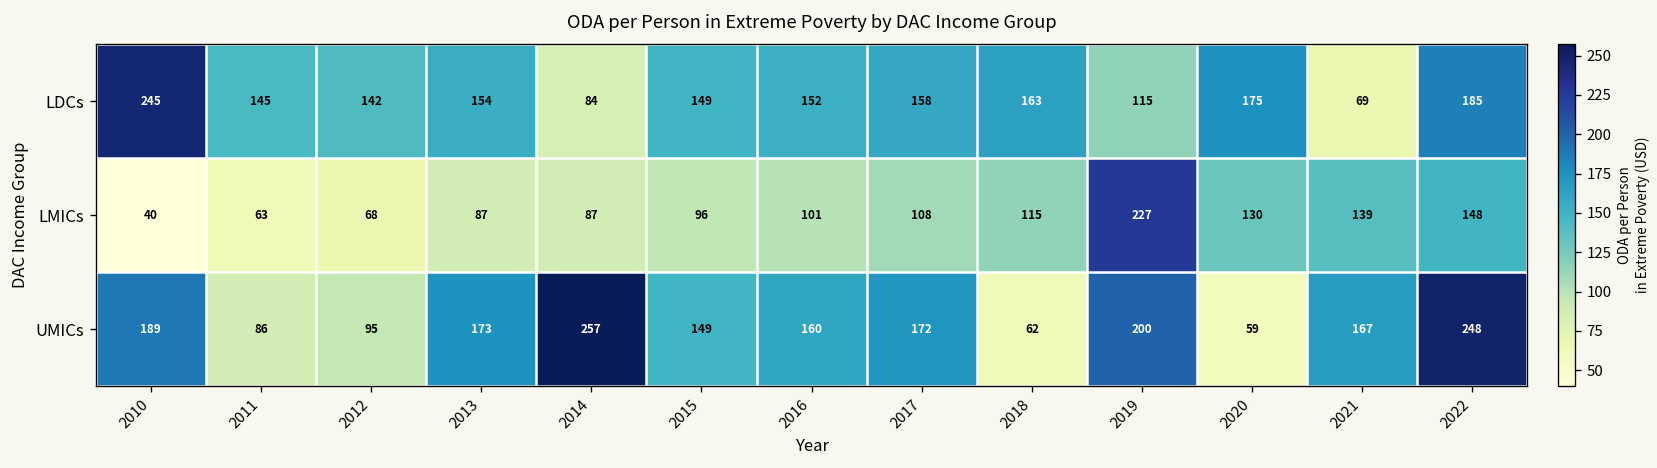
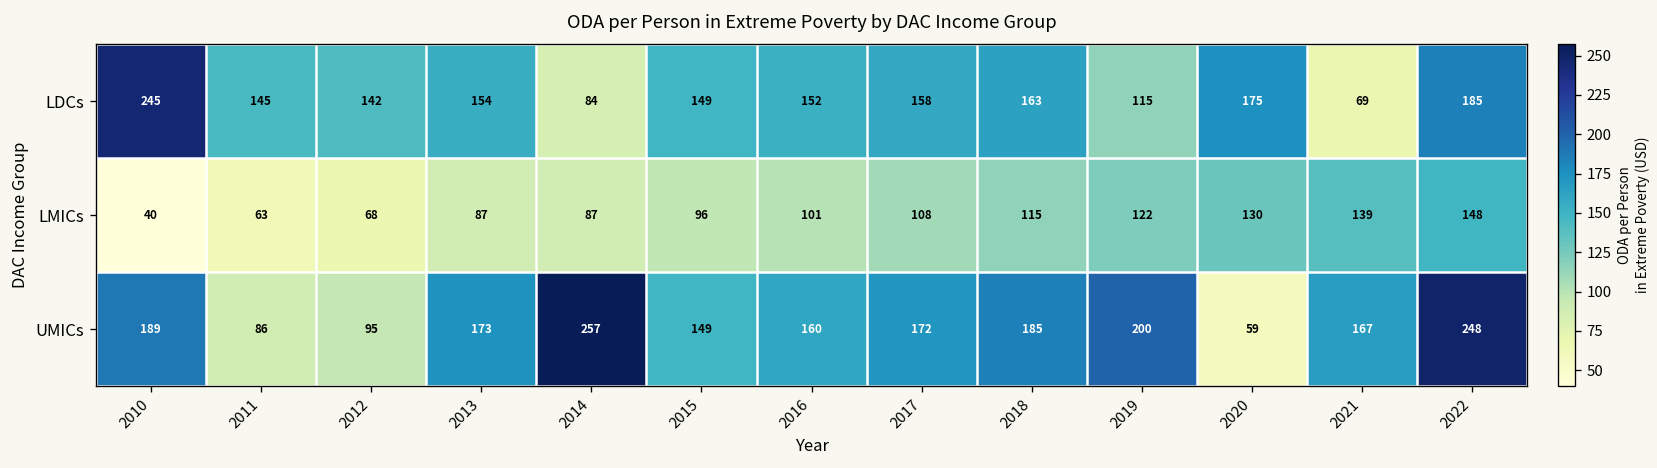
  {
    "LDCs": {
      "2010": 245,
      "2011": 145,
      "2012": 142,
      "2013": 154,
      "2014": 84,
      "2015": 149,
      "2016": 152,
      "2017": 158,
      "2018": 163,
      "2019": 115,
      "2020": 175,
      "2021": 69,
      "2022": 185
    },
    "LMICs": {
      "2010": 40,
      "2011": 63,
      "2012": 68,
      "2013": 87,
      "2014": 87,
      "2015": 96,
      "2016": 101,
      "2017": 108,
      "2018": 115,
-     "2019": 227,
+     "2019": 122,
      "2020": 130,
      "2021": 139,
      "2022": 148
    },
    "UMICs": {
      "2010": 189,
      "2011": 86,
      "2012": 95,
      "2013": 173,
      "2014": 257,
      "2015": 149,
      "2016": 160,
      "2017": 172,
-     "2018": 62,
+     "2018": 185,
      "2019": 200,
      "2020": 59,
      "2021": 167,
      "2022": 248
    }
  }
